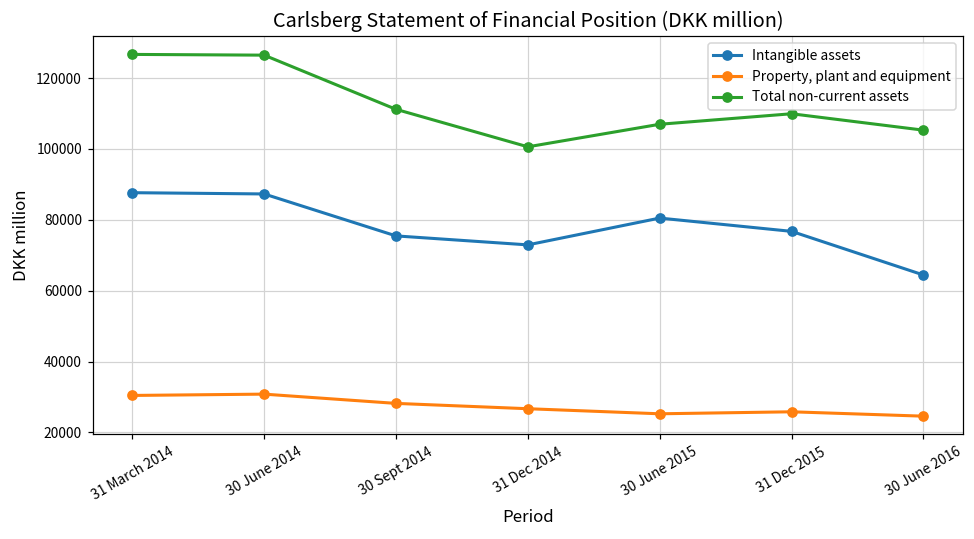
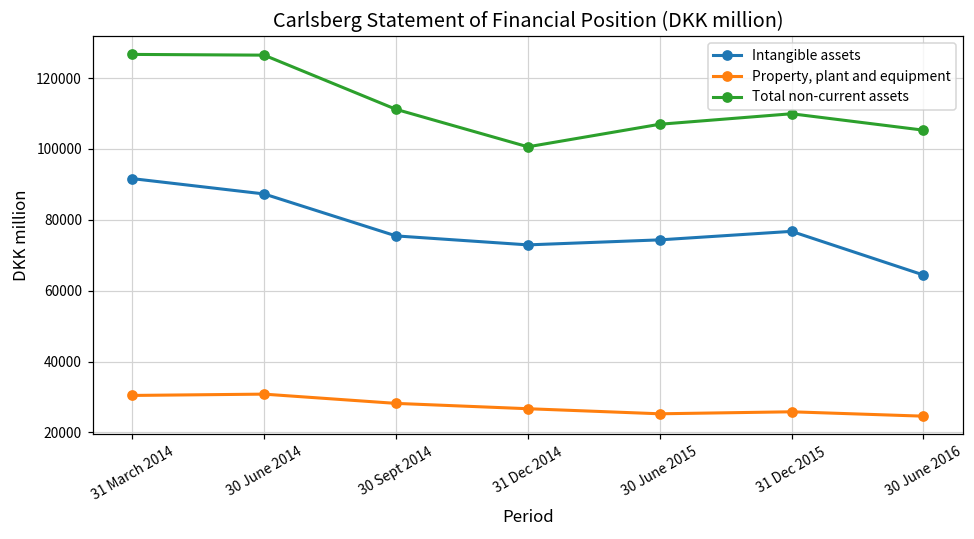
  {
    "Intangible assets": {
-     "31 March 2014": 88000,
+     "31 March 2014": 92000,
      "30 June 2014": 87000,
      "30 Sept 2014": 75000,
      "31 Dec 2014": 73000,
-     "30 June 2015": 80000,
+     "30 June 2015": 74000,
      "31 Dec 2015": 77000,
      "30 June 2016": 64000
    },
    "Property, plant and equipment": {
      "31 March 2014": 30000,
      "30 June 2014": 31000,
      "30 Sept 2014": 28000,
      "31 Dec 2014": 27000,
      "30 June 2015": 25000,
      "31 Dec 2015": 26000,
      "30 June 2016": 25000
    },
    "Total non-current assets": {
      "31 March 2014": 127000,
      "30 June 2014": 126000,
      "30 Sept 2014": 111000,
      "31 Dec 2014": 101000,
      "30 June 2015": 107000,
      "31 Dec 2015": 110000,
      "30 June 2016": 105000
    }
  }
